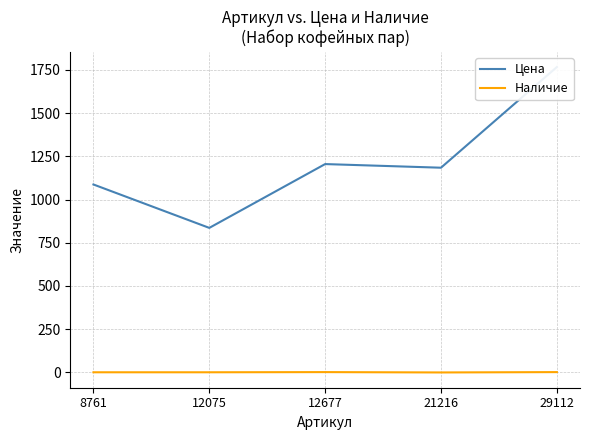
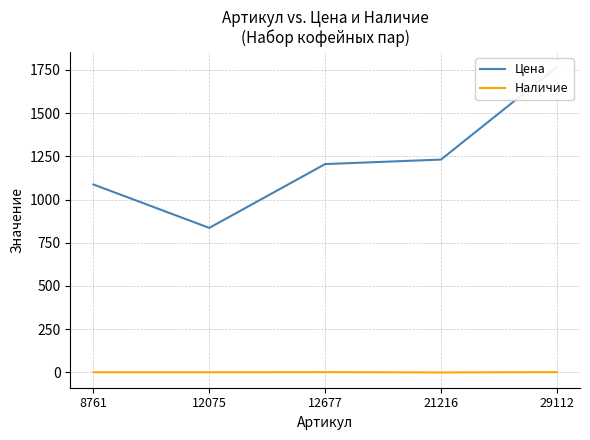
  {
    "Цена": {
      "8761": 1090,
      "12075": 840,
      "12677": 1210,
-     "21216": 1180
+     "21216": 1230
    },
    "Наличие": {
      "8761": 0,
      "12075": 0,
      "12677": 0,
      "21216": 0,
      "29112": 0
    }
  }
